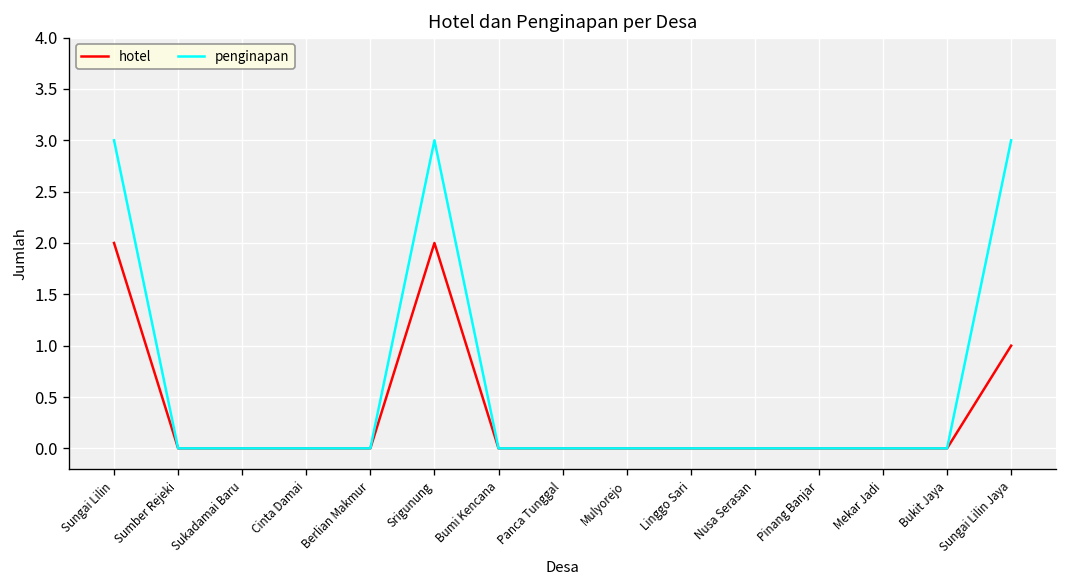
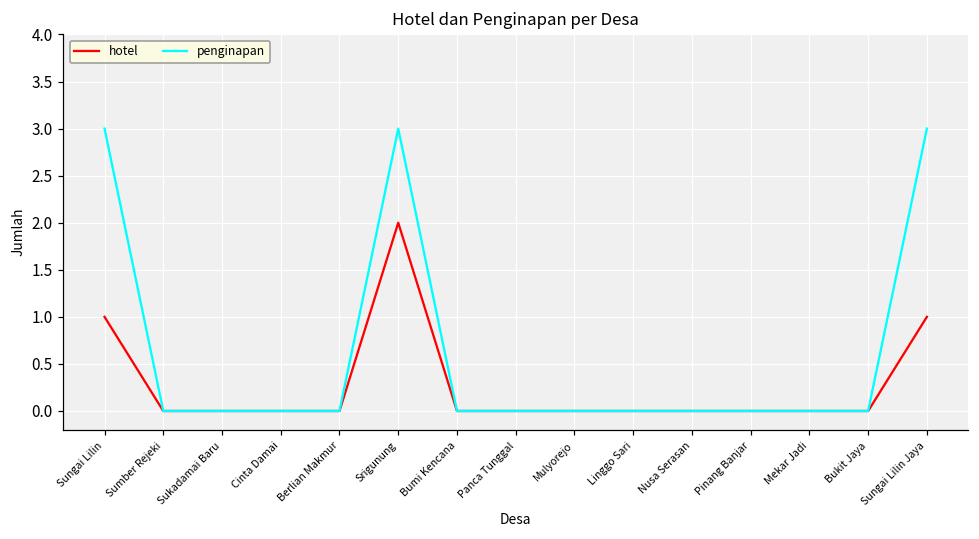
  {
    "hotel": {
-     "Sungai Lilin": 2,
+     "Sungai Lilin": 1,
      "Srigunung": 2,
      "Sungai Lilin Jaya": 1
    },
    "penginapan": {
      "Sungai Lilin": 3,
      "Srigunung": 3,
      "Sungai Lilin Jaya": 3
    }
  }
